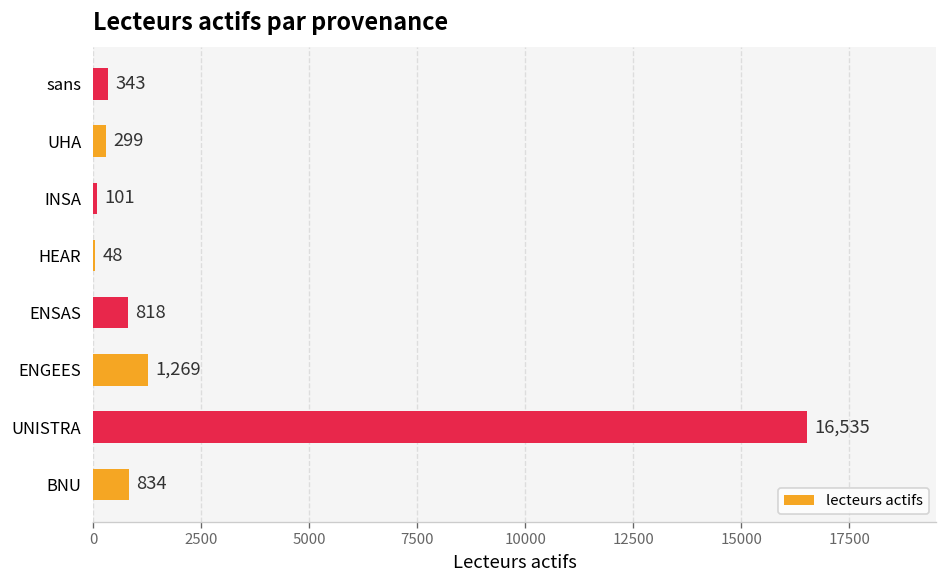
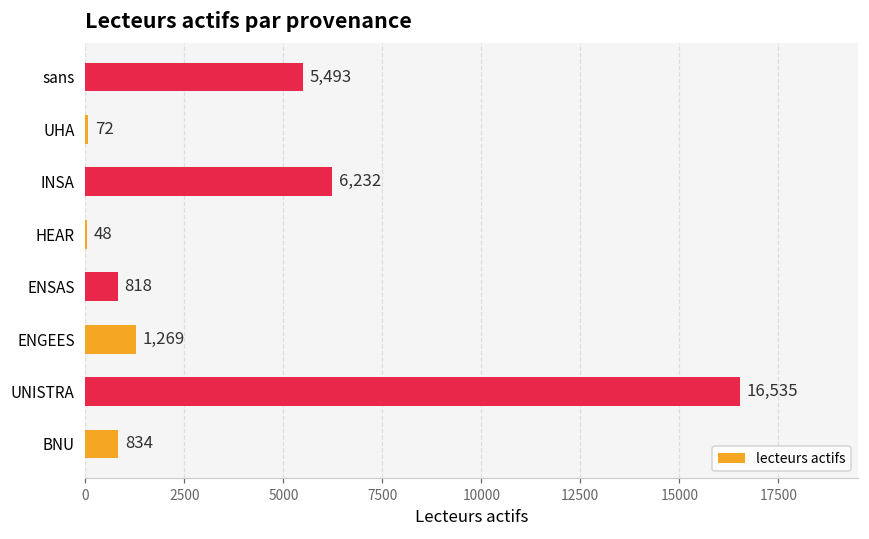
  {
-   "sans": "343",
-   "UHA": "299",
-   "INSA": "101",
+   "sans": "5,493",
+   "UHA": "72",
+   "INSA": "6,232",
    "HEAR": "48",
    "ENSAS": "818",
    "ENGEES": "1,269",
    "UNISTRA": "16,535",
    "BNU": "834"
  }
